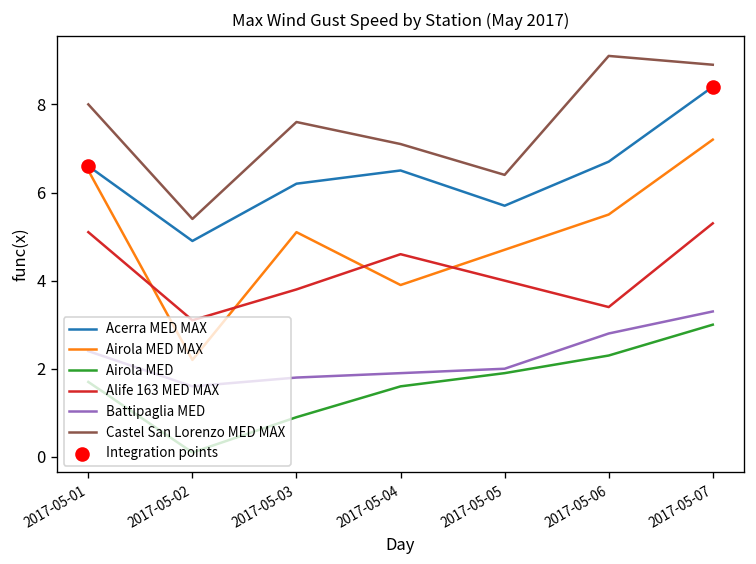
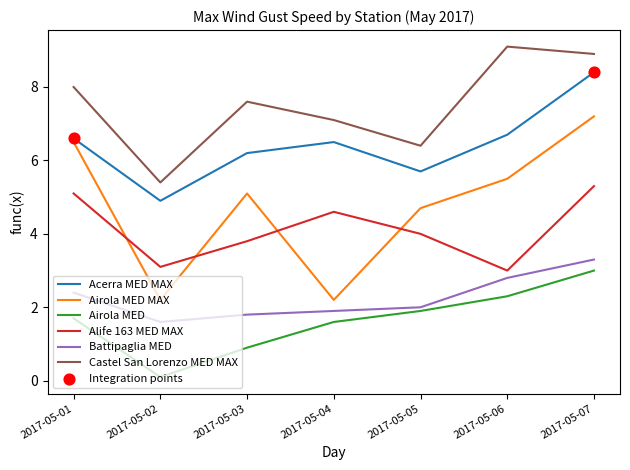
  {
    "Acerra MED MAX": {
      "2017-05-02": 4.9,
      "2017-05-03": 6.2,
      "2017-05-04": 6.5,
      "2017-05-05": 5.7,
      "2017-05-06": 6.7
    },
    "Airola MED MAX": {
      "2017-05-01": 6.5,
      "2017-05-03": 5.1,
-     "2017-05-04": 3.9,
+     "2017-05-04": 2.2,
      "2017-05-05": 4.7,
      "2017-05-06": 5.5,
      "2017-05-07": 7.2
    },
    "Airola MED": {
      "2017-05-03": 0.9,
      "2017-05-04": 1.6,
      "2017-05-05": 1.9,
      "2017-05-06": 2.3,
      "2017-05-07": 3.0
    },
    "Alife 163 MED MAX": {
      "2017-05-01": 5.1,
      "2017-05-02": 3.1,
      "2017-05-03": 3.8,
      "2017-05-04": 4.6,
      "2017-05-05": 4.0,
-     "2017-05-06": 3.4,
+     "2017-05-06": 3.0,
      "2017-05-07": 5.3
    },
    "Battipaglia MED": {
      "2017-05-03": 1.8,
      "2017-05-04": 1.9,
      "2017-05-05": 2.0,
      "2017-05-06": 2.8,
      "2017-05-07": 3.3
    },
    "Castel San Lorenzo MED MAX": {
      "2017-05-01": 8.0,
      "2017-05-02": 5.4,
      "2017-05-03": 7.6,
      "2017-05-04": 7.1,
      "2017-05-05": 6.4,
      "2017-05-06": 9.1,
      "2017-05-07": 8.9
    }
  }
